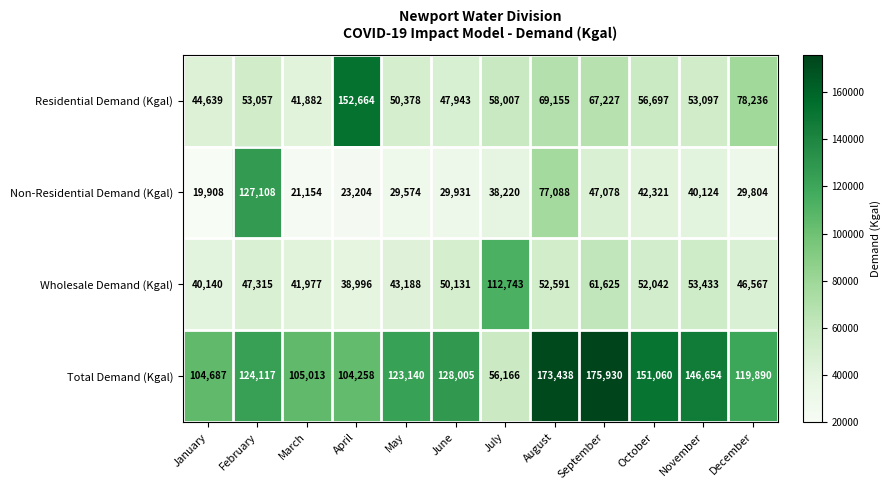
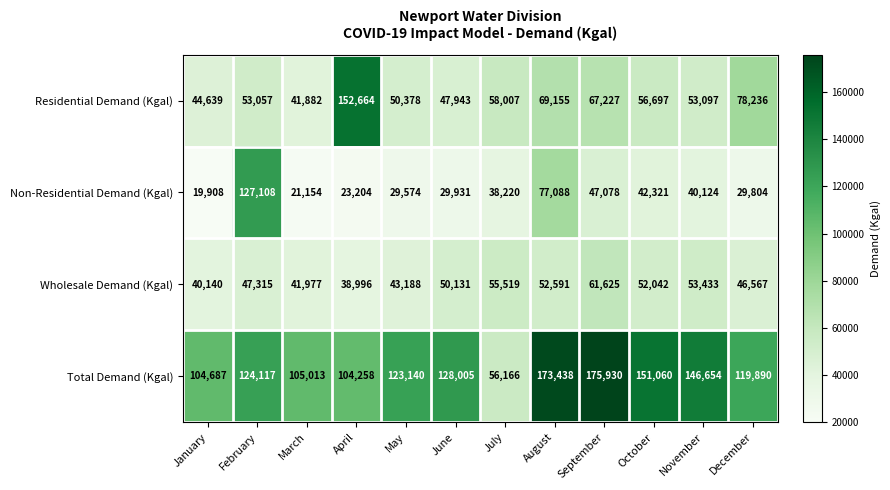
  {
    "Residential Demand (Kgal)": {
      "January": "44,639",
      "February": "53,057",
      "March": "41,882",
      "April": "152,664",
      "May": "50,378",
      "June": "47,943",
      "July": "58,007",
      "August": "69,155",
      "September": "67,227",
      "October": "56,697",
      "November": "53,097",
      "December": "78,236"
    },
    "Non-Residential Demand (Kgal)": {
      "January": "19,908",
      "February": "127,108",
      "March": "21,154",
      "April": "23,204",
      "May": "29,574",
      "June": "29,931",
      "July": "38,220",
      "August": "77,088",
      "September": "47,078",
      "October": "42,321",
      "November": "40,124",
      "December": "29,804"
    },
    "Wholesale Demand (Kgal)": {
      "January": "40,140",
      "February": "47,315",
      "March": "41,977",
      "April": "38,996",
      "May": "43,188",
      "June": "50,131",
-     "July": "112,743",
+     "July": "55,519",
      "August": "52,591",
      "September": "61,625",
      "October": "52,042",
      "November": "53,433",
      "December": "46,567"
    },
    "Total Demand (Kgal)": {
      "January": "104,687",
      "February": "124,117",
      "March": "105,013",
      "April": "104,258",
      "May": "123,140",
      "June": "128,005",
      "July": "56,166",
      "August": "173,438",
      "September": "175,930",
      "October": "151,060",
      "November": "146,654",
      "December": "119,890"
    }
  }
